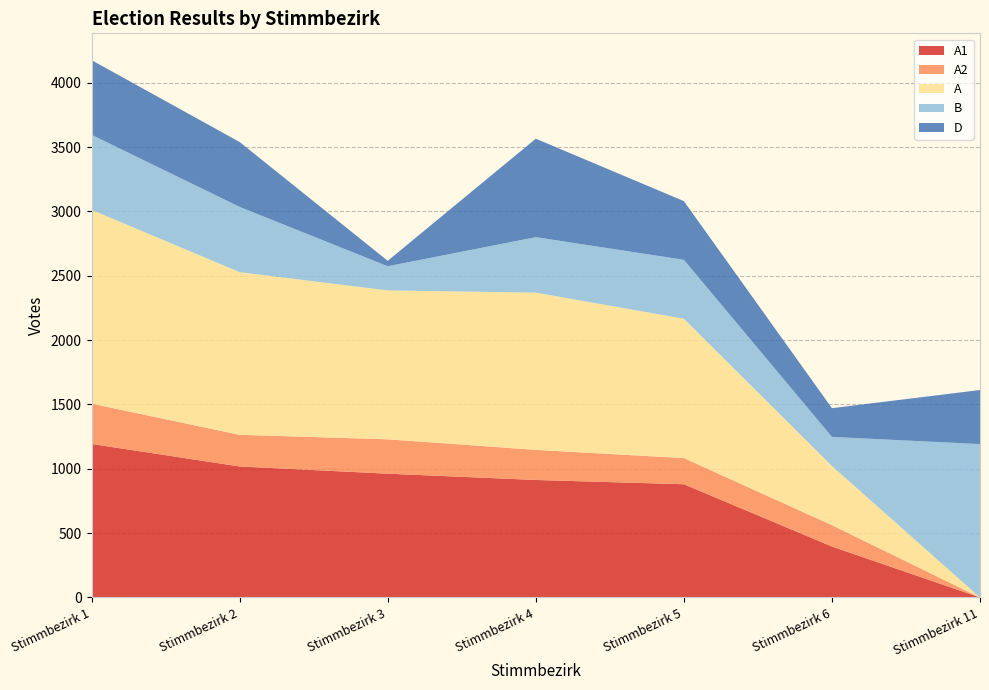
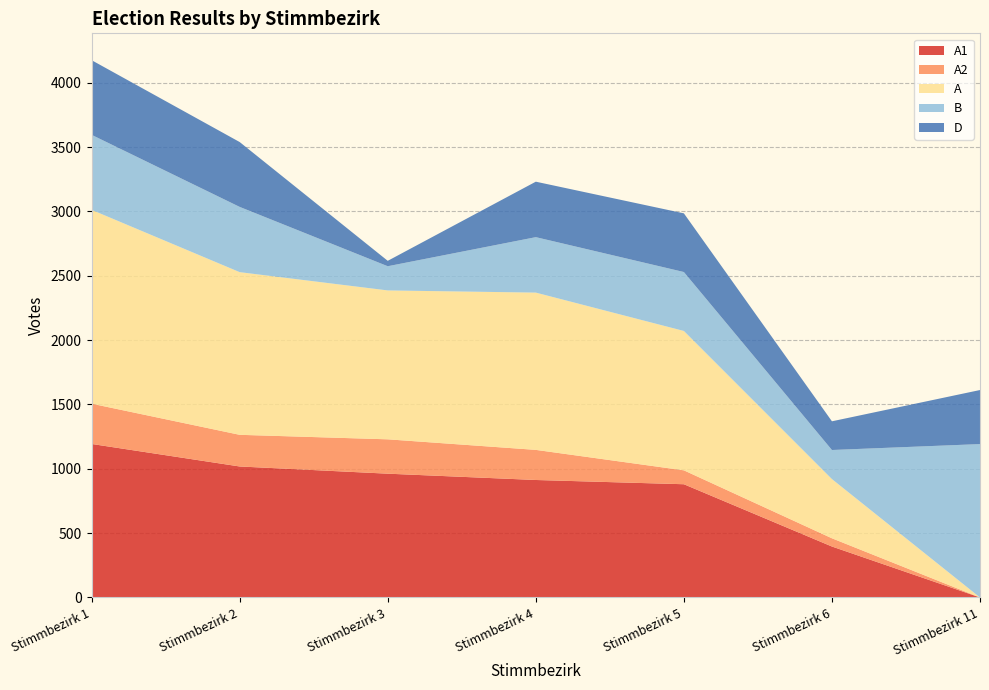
  {
    "A1": {
      "Stimmbezirk 1": 1190,
      "Stimmbezirk 2": 1020,
      "Stimmbezirk 3": 960,
      "Stimmbezirk 4": 910,
      "Stimmbezirk 5": 880,
      "Stimmbezirk 6": 400
    },
    "A2": {
      "Stimmbezirk 1": 310,
      "Stimmbezirk 2": 250,
      "Stimmbezirk 3": 270,
      "Stimmbezirk 4": 230,
-     "Stimmbezirk 5": 200,
-     "Stimmbezirk 6": 170
+     "Stimmbezirk 5": 110,
+     "Stimmbezirk 6": 60
    },
    "A": {
      "Stimmbezirk 1": 1510,
      "Stimmbezirk 2": 1260,
      "Stimmbezirk 3": 1160,
      "Stimmbezirk 4": 1220,
      "Stimmbezirk 5": 1080,
      "Stimmbezirk 6": 460
    },
    "B": {
      "Stimmbezirk 1": 580,
      "Stimmbezirk 2": 510,
      "Stimmbezirk 3": 190,
      "Stimmbezirk 4": 430,
      "Stimmbezirk 5": 460,
      "Stimmbezirk 6": 230,
      "Stimmbezirk 11": 1190
    },
    "D": {
      "Stimmbezirk 1": 580,
      "Stimmbezirk 2": 500,
      "Stimmbezirk 3": 40,
-     "Stimmbezirk 4": 770,
+     "Stimmbezirk 4": 430,
      "Stimmbezirk 5": 460,
      "Stimmbezirk 6": 220,
      "Stimmbezirk 11": 420
    }
  }
